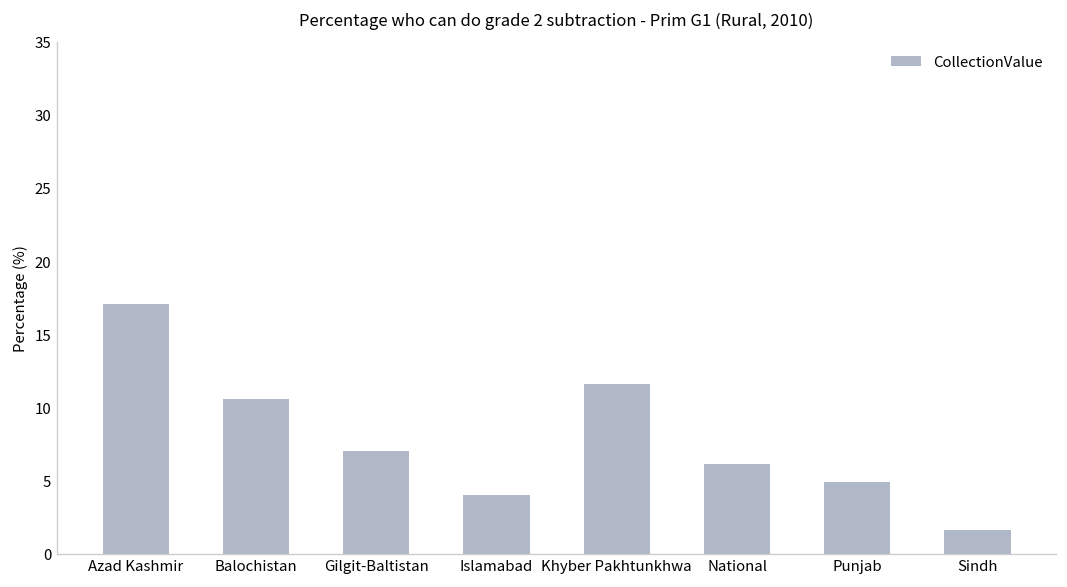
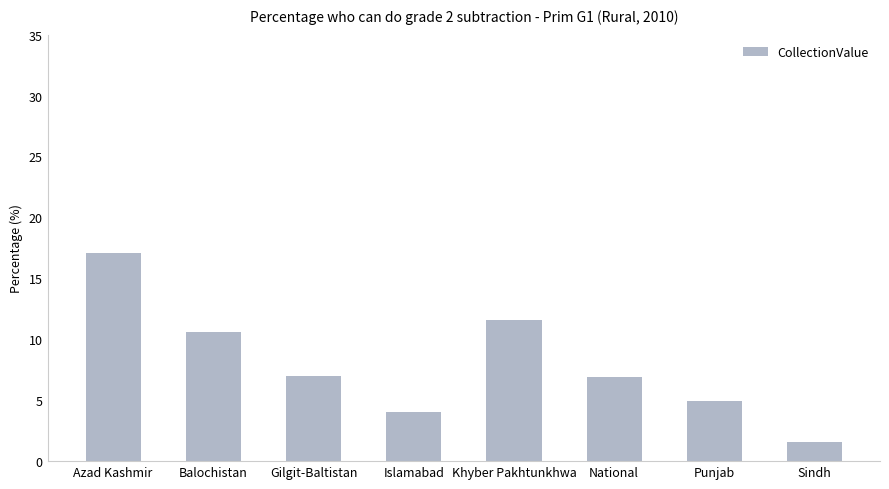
  {
    "Azad Kashmir": 17.1,
    "Balochistan": 10.6,
    "Gilgit-Baltistan": 7.0,
    "Islamabad": 4.0,
    "Khyber Pakhtunkhwa": 11.6,
-   "National": 6.1,
+   "National": 6.9,
    "Punjab": 4.9,
    "Sindh": 1.6
  }
